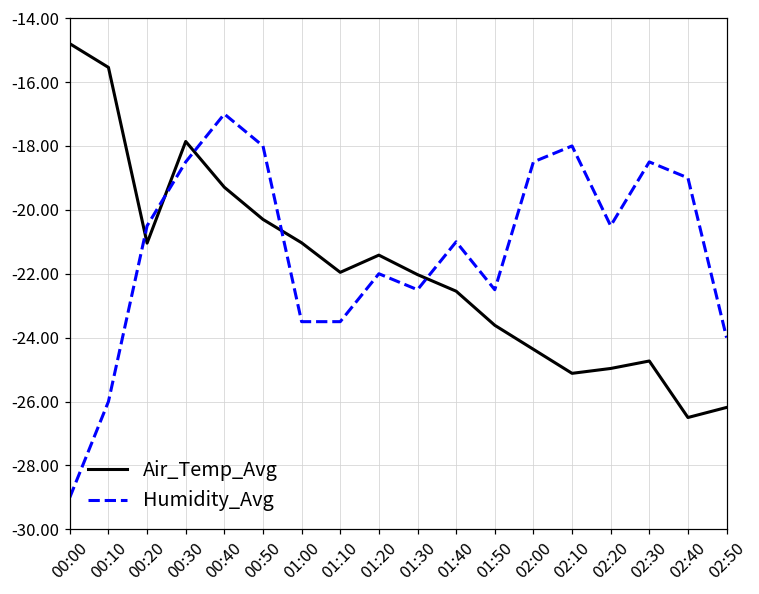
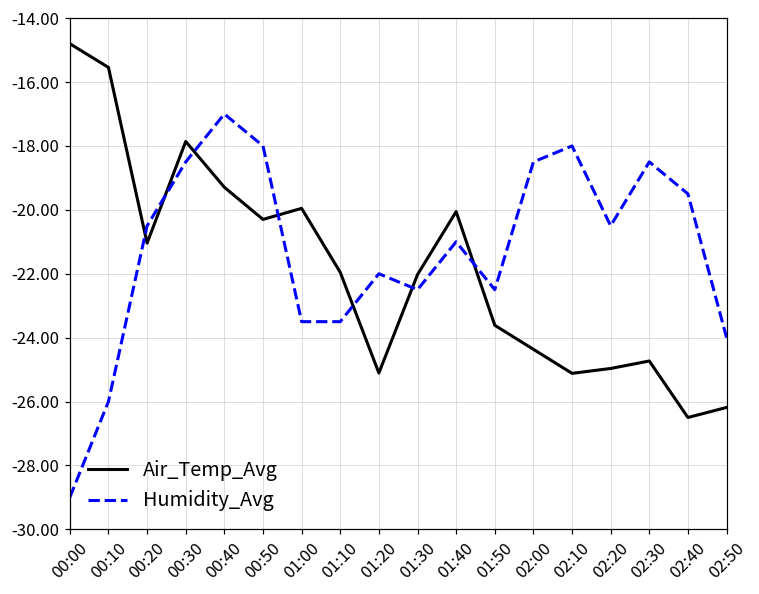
  {
    "Air_Temp_Avg": {
      "00:00": -14.8,
      "00:10": -15.5,
      "00:20": -21.0,
      "00:30": -17.9,
      "00:40": -19.3,
      "00:50": -20.3,
-     "01:00": -21.0,
+     "01:00": -20.0,
      "01:10": -22.0,
-     "01:20": -21.4,
+     "01:20": -25.1,
      "01:30": -22.0,
-     "01:40": -22.5,
+     "01:40": -20.1,
      "01:50": -23.6,
      "02:00": -24.4,
      "02:10": -25.1,
      "02:20": -25.0,
      "02:30": -24.7,
      "02:40": -26.5,
      "02:50": -26.2
    },
    "Humidity_Avg": {
      "00:00": -29.0,
      "00:10": -26.0,
      "00:20": -20.5,
      "00:30": -18.5,
      "00:40": -17.0,
      "00:50": -18.0,
      "01:00": -23.5,
      "01:10": -23.5,
      "01:20": -22.0,
      "01:30": -22.5,
      "01:40": -21.0,
      "01:50": -22.5,
      "02:00": -18.5,
      "02:10": -18.0,
      "02:20": -20.5,
      "02:30": -18.5,
-     "02:40": -19.0,
+     "02:40": -19.5,
      "02:50": -24.0
    }
  }
